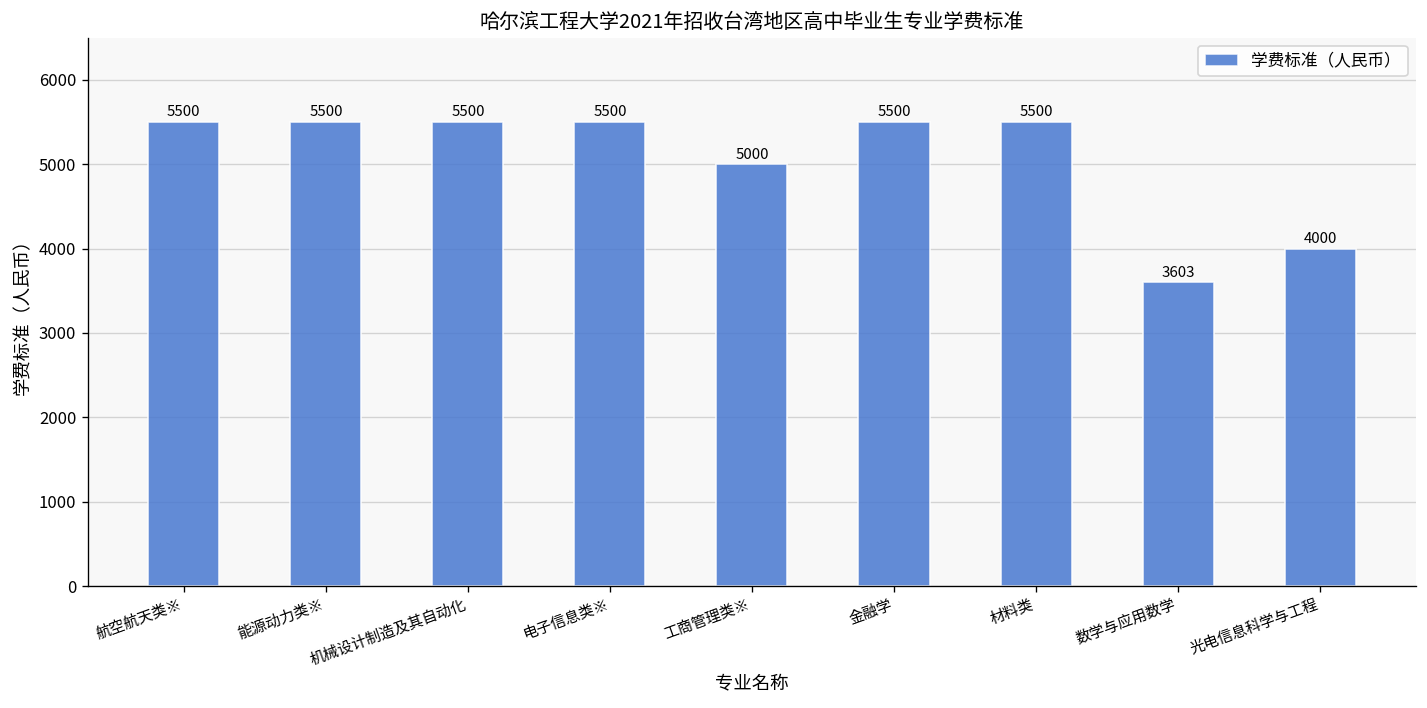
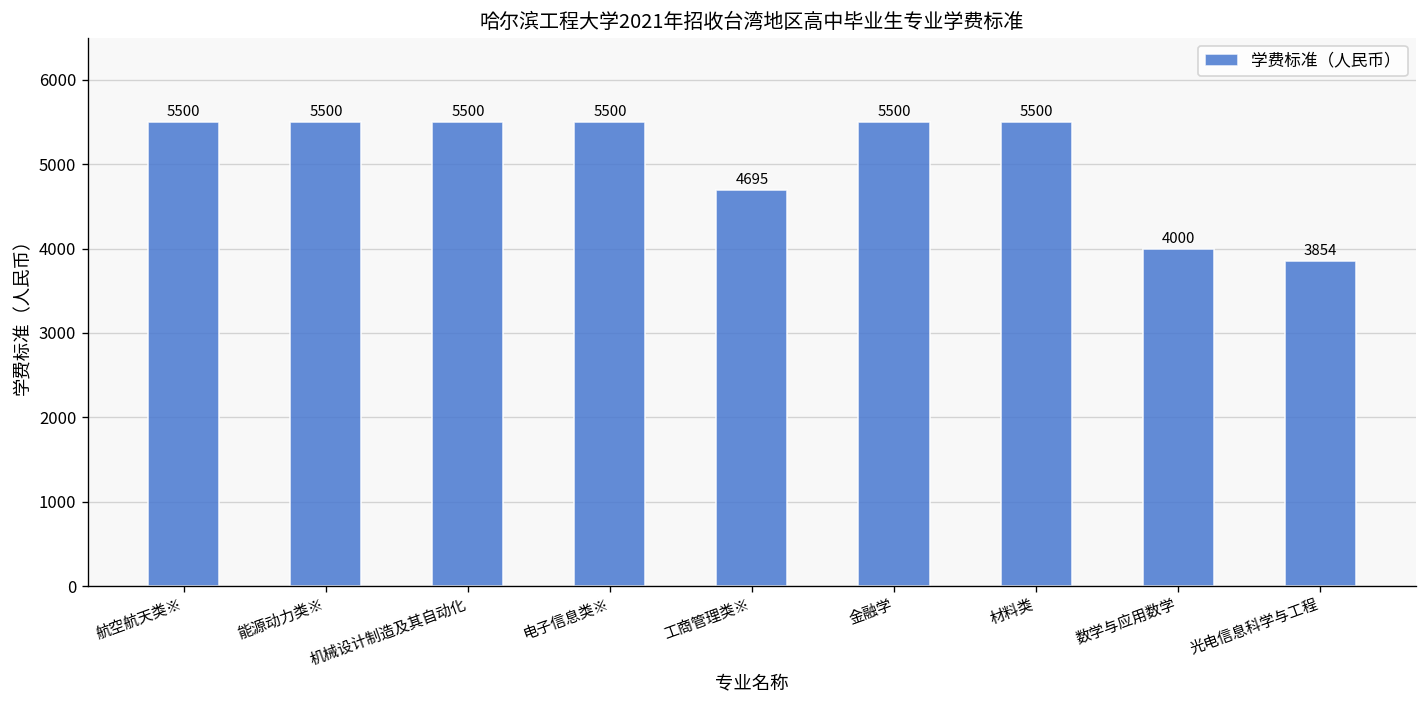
  {
    "航空航天类※": 5500,
    "能源动力类※": 5500,
    "机械设计制造及其自动化": 5500,
    "电子信息类※": 5500,
-   "工商管理类※": 5000,
+   "工商管理类※": 4695,
    "金融学": 5500,
    "材料类": 5500,
-   "数学与应用数学": 3603,
-   "光电信息科学与工程": 4000
+   "数学与应用数学": 4000,
+   "光电信息科学与工程": 3854
  }
